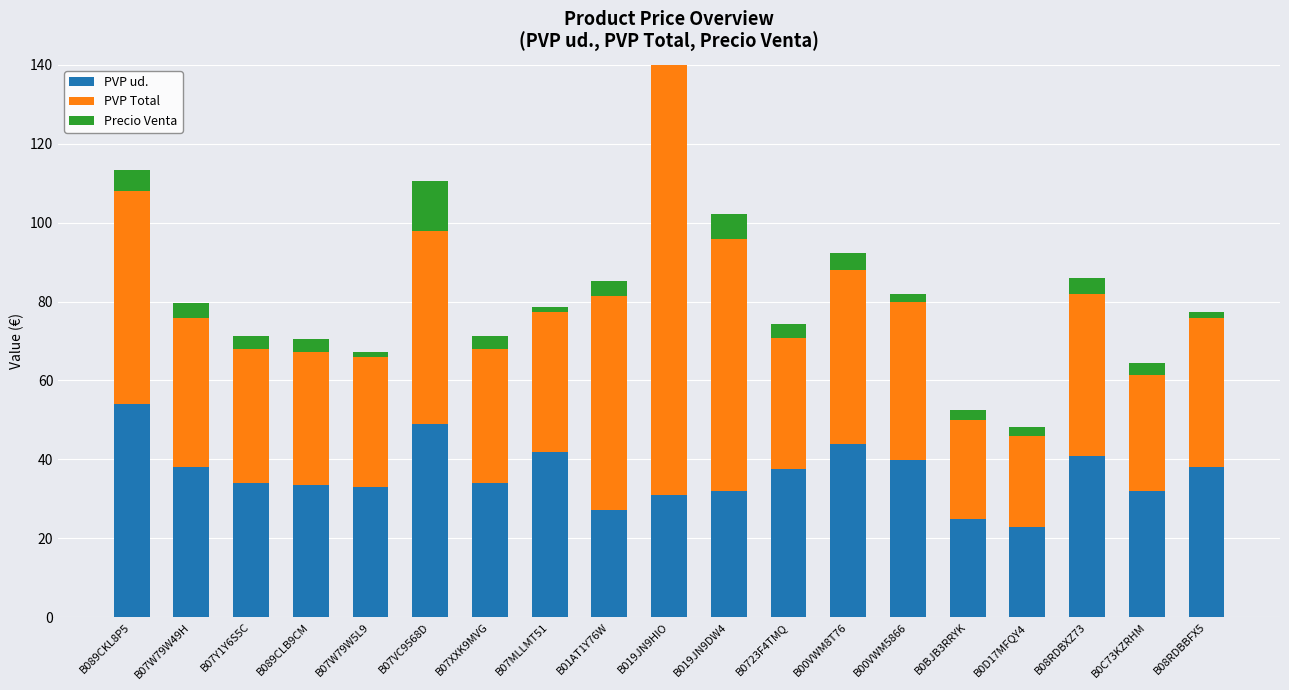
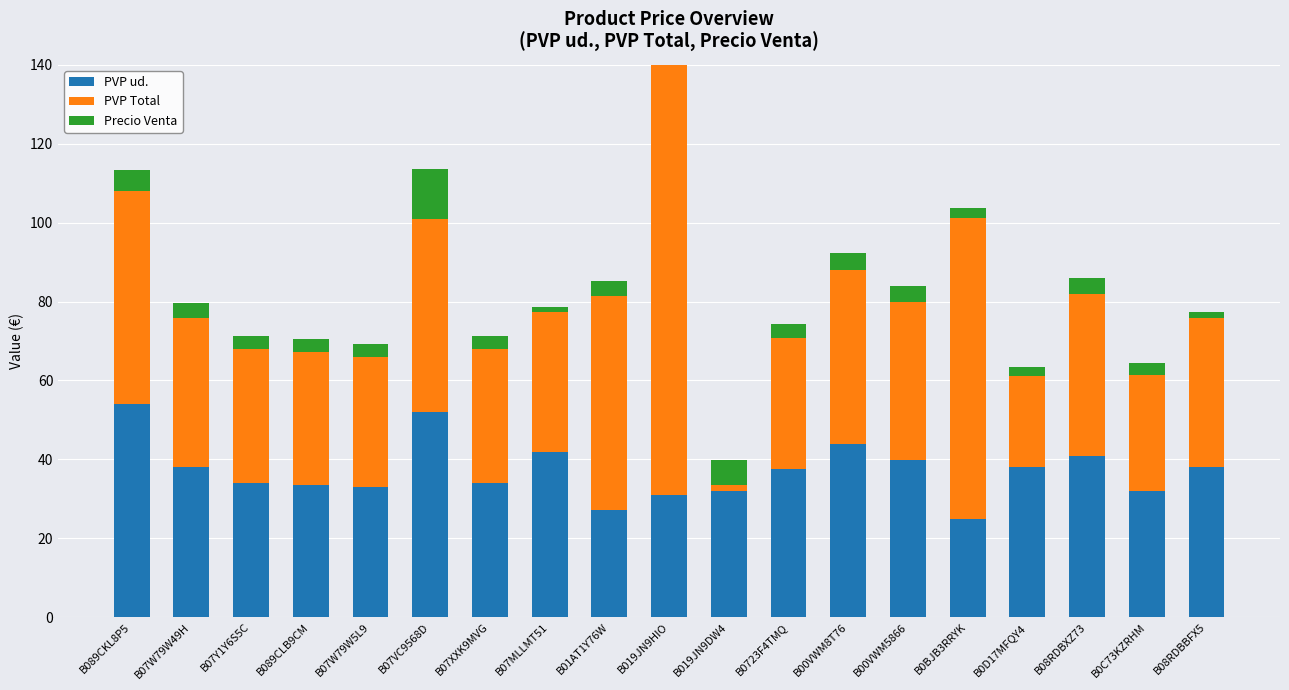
  {
    "PVP ud.": {
      "B089CKL8P5": 54,
      "B07W79W49H": 38,
      "B07Y1Y6S5C": 34,
      "B089CLB9CM": 34,
      "B07W79W5L9": 33,
-     "B07VC9568D": 49,
+     "B07VC9568D": 52,
      "B07XXK9MVG": 34,
      "B07MLLMT51": 42,
      "B01AT1Y76W": 27,
      "B019JN9HIO": 31,
      "B019JN9DW4": 32,
      "B0723F4TMQ": 38,
      "B00VWM8T76": 44,
      "B00VWM5866": 40,
      "B0BJB3RRYK": 25,
-     "B0D17MFQY4": 23,
+     "B0D17MFQY4": 38,
      "B08RDBXZ73": 41,
      "B0C73KZRHM": 32,
      "B08RDBBFX5": 38
    },
    "PVP Total": {
      "B089CKL8P5": 54,
      "B07W79W49H": 38,
      "B07Y1Y6S5C": 34,
      "B089CLB9CM": 34,
      "B07W79W5L9": 33,
      "B07VC9568D": 49,
      "B07XXK9MVG": 34,
      "B07MLLMT51": 35,
      "B01AT1Y76W": 54,
-     "B019JN9DW4": 64,
+     "B019JN9DW4": 2,
      "B0723F4TMQ": 33,
      "B00VWM8T76": 44,
      "B00VWM5866": 40,
-     "B0BJB3RRYK": 25,
+     "B0BJB3RRYK": 76,
      "B0D17MFQY4": 23,
      "B08RDBXZ73": 41,
      "B0C73KZRHM": 29,
      "B08RDBBFX5": 38
    },
    "Precio Venta": {
      "B089CKL8P5": 5,
      "B07W79W49H": 4,
      "B07Y1Y6S5C": 3,
      "B089CLB9CM": 3,
-     "B07W79W5L9": 1,
+     "B07W79W5L9": 3,
      "B07VC9568D": 13,
      "B07XXK9MVG": 3,
      "B07MLLMT51": 1,
      "B01AT1Y76W": 4,
      "B019JN9DW4": 6,
      "B0723F4TMQ": 4,
      "B00VWM8T76": 4,
-     "B00VWM5866": 2,
+     "B00VWM5866": 4,
      "B0BJB3RRYK": 3,
      "B0D17MFQY4": 2,
      "B08RDBXZ73": 4,
      "B0C73KZRHM": 3,
      "B08RDBBFX5": 2
    }
  }
